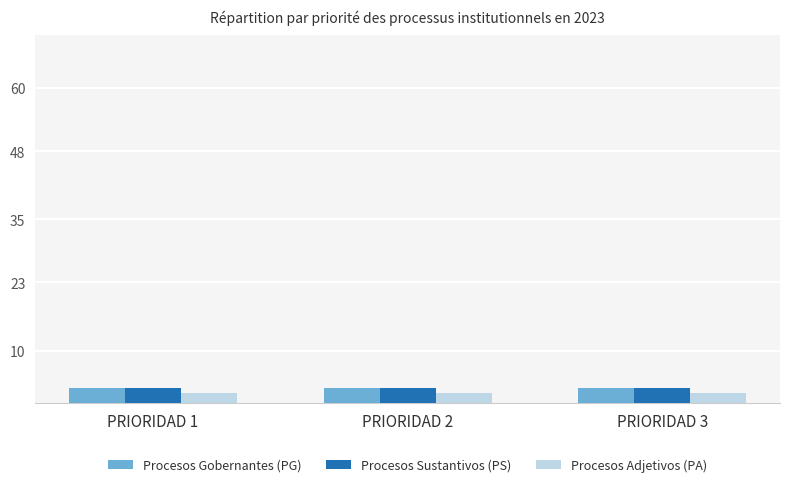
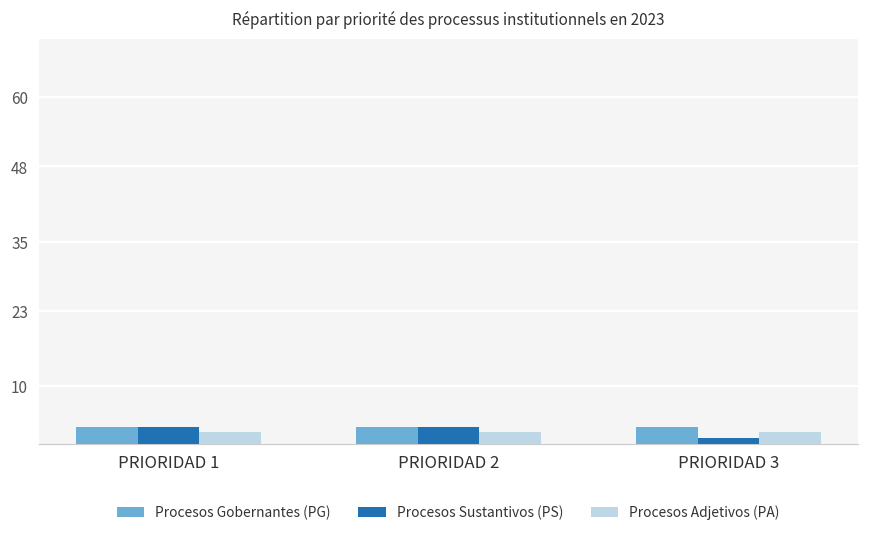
  {
    "Procesos Gobernantes (PG)": {
      "PRIORIDAD 1": 3,
      "PRIORIDAD 2": 3,
      "PRIORIDAD 3": 3
    },
    "Procesos Sustantivos (PS)": {
      "PRIORIDAD 1": 3,
      "PRIORIDAD 2": 3,
-     "PRIORIDAD 3": 3
+     "PRIORIDAD 3": 1
    },
    "Procesos Adjetivos (PA)": {
      "PRIORIDAD 1": 2,
      "PRIORIDAD 2": 2,
      "PRIORIDAD 3": 2
    }
  }
